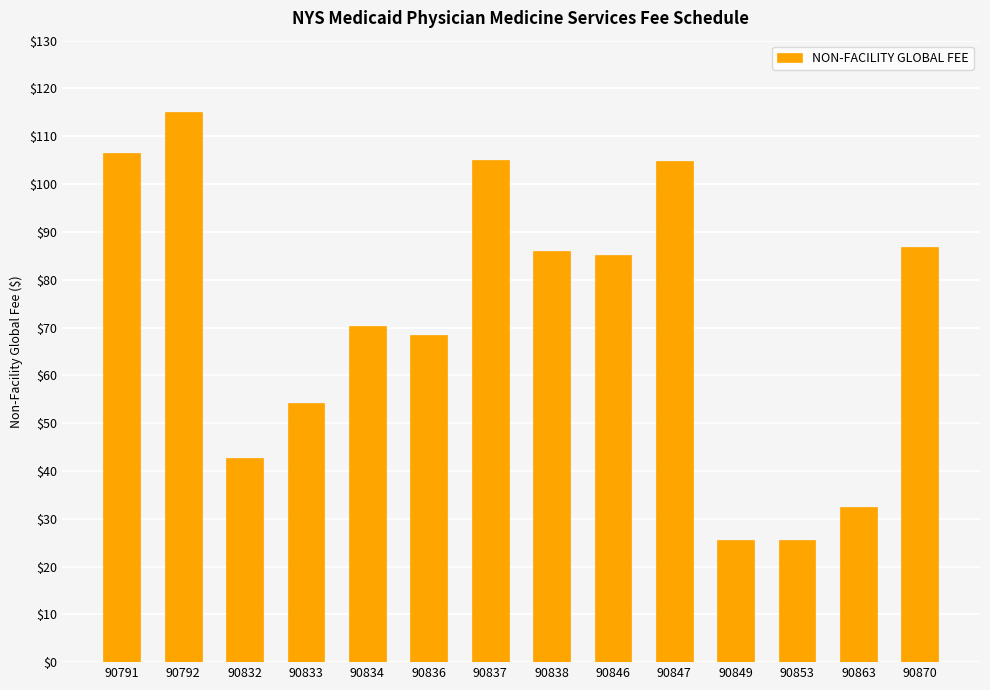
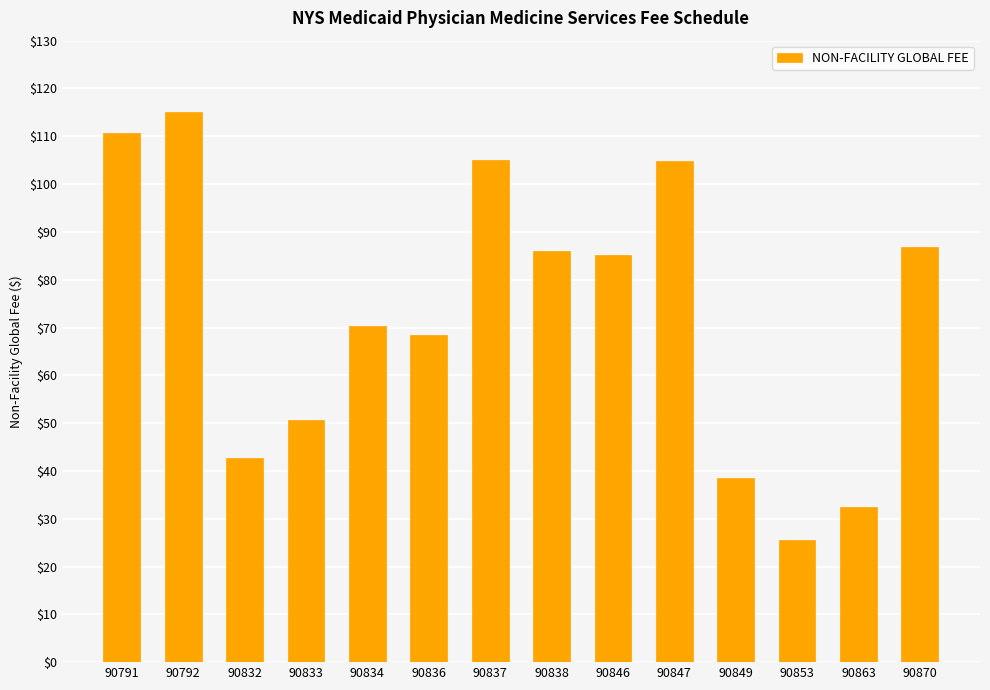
  {
-   "90791": "$107",
+   "90791": "$111",
    "90792": "$115",
    "90832": "$43",
-   "90833": "$54",
+   "90833": "$51",
    "90834": "$70",
    "90836": "$68",
    "90837": "$105",
    "90838": "$86",
    "90846": "$85",
    "90847": "$105",
-   "90849": "$26",
+   "90849": "$38",
    "90853": "$26",
    "90863": "$32",
    "90870": "$87"
  }
